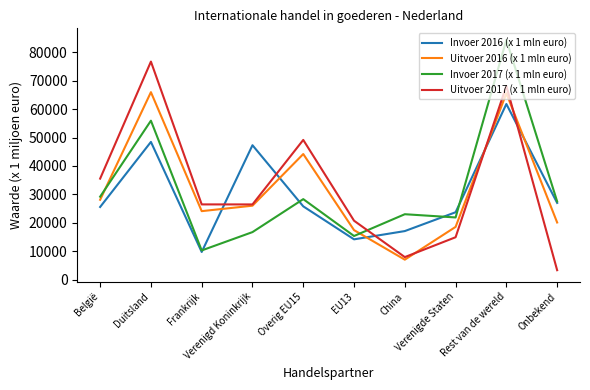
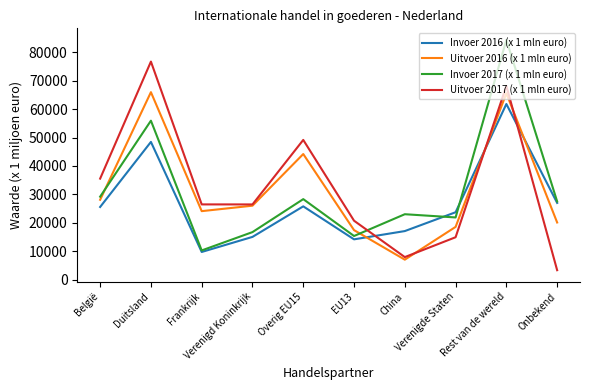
  {
    "Invoer 2016 (x 1 mln euro)": {
      "België": 26000,
      "Duitsland": 48000,
-     "Verenigd Koninkrijk": 47000,
+     "Verenigd Koninkrijk": 15000,
      "Overig EU15": 26000,
      "EU13": 14000,
      "China": 17000,
      "Verenigde Staten": 24000,
      "Rest van de wereld": 62000
    },
    "Uitvoer 2016 (x 1 mln euro)": {
      "België": 28000,
      "Duitsland": 66000,
      "Frankrijk": 24000,
      "Overig EU15": 44000,
      "EU13": 17000,
      "China": 7000,
      "Verenigde Staten": 19000,
      "Onbekend": 20000
    },
    "Invoer 2017 (x 1 mln euro)": {
      "België": 29000,
      "Duitsland": 56000,
      "Verenigd Koninkrijk": 17000,
      "Overig EU15": 28000,
      "EU13": 15000,
      "China": 23000,
      "Verenigde Staten": 22000
    },
    "Uitvoer 2017 (x 1 mln euro)": {
      "België": 36000,
      "Duitsland": 77000,
      "Frankrijk": 26000,
      "Overig EU15": 49000,
      "EU13": 21000,
      "China": 8000,
      "Verenigde Staten": 15000,
      "Onbekend": 3000
    }
  }
